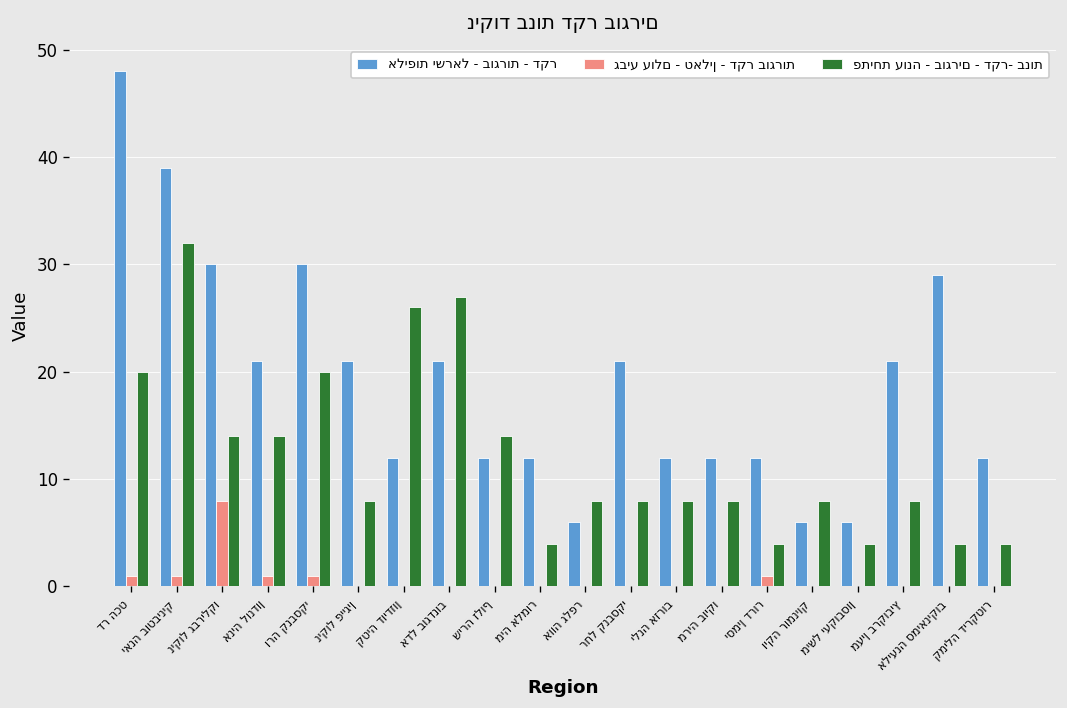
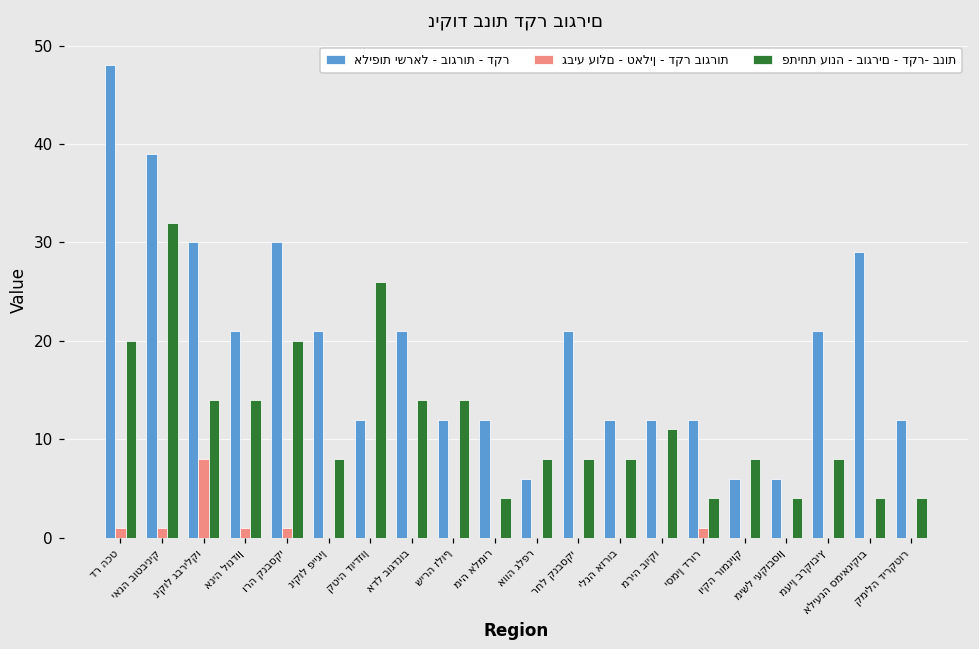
  {
    "אליפות ישראל - בוגרות - דקר": {
      "דר הכט": 48,
      "יאנה בוטביניק": 39,
      "ניקול גברילקו": 30,
      "אניה לונדון": 21,
      "ורה קנבסקי": 30,
      "ניקול פייגין": 21,
      "קטיה דוידזון": 12,
      "אדל בוגדנוב": 21,
      "שירה זלוף": 12,
      "מיה אלמור": 12,
      "אווה גלפר": 6,
      "רחל קנבסקי": 21,
      "ילנה אזרוב": 12,
      "מריה בויקו": 12,
      "יסמין דרור": 12,
      "ויקה רומניוק": 6,
      "מישל יעקובסון": 6,
      "מעין ברקוביץ": 21,
      "אליענה סמיאניקוב": 29,
      "קמילה דירקטור": 12
    },
    "גביע עולם - טאלין - דקר בוגרות": {
      "דר הכט": 1,
      "יאנה בוטביניק": 1,
      "ניקול גברילקו": 8,
      "אניה לונדון": 1,
      "ורה קנבסקי": 1,
      "ניקול פייגין": 0,
      "קטיה דוידזון": 0,
      "אדל בוגדנוב": 0,
      "שירה זלוף": 0,
      "מיה אלמור": 0,
      "אווה גלפר": 0,
      "רחל קנבסקי": 0,
      "ילנה אזרוב": 0,
      "מריה בויקו": 0,
      "יסמין דרור": 1,
      "ויקה רומניוק": 0,
      "מישל יעקובסון": 0,
      "מעין ברקוביץ": 0,
      "אליענה סמיאניקוב": 0,
      "קמילה דירקטור": 0
    },
    "פתיחת עונה - בוגרים - דקר- בנות": {
      "דר הכט": 20,
      "יאנה בוטביניק": 32,
      "ניקול גברילקו": 14,
      "אניה לונדון": 14,
      "ורה קנבסקי": 20,
      "ניקול פייגין": 8,
      "קטיה דוידזון": 26,
-     "אדל בוגדנוב": 27,
+     "אדל בוגדנוב": 14,
      "שירה זלוף": 14,
      "מיה אלמור": 4,
      "אווה גלפר": 8,
      "רחל קנבסקי": 8,
      "ילנה אזרוב": 8,
-     "מריה בויקו": 8,
+     "מריה בויקו": 11,
      "יסמין דרור": 4,
      "ויקה רומניוק": 8,
      "מישל יעקובסון": 4,
      "מעין ברקוביץ": 8,
      "אליענה סמיאניקוב": 4,
      "קמילה דירקטור": 4
    }
  }
